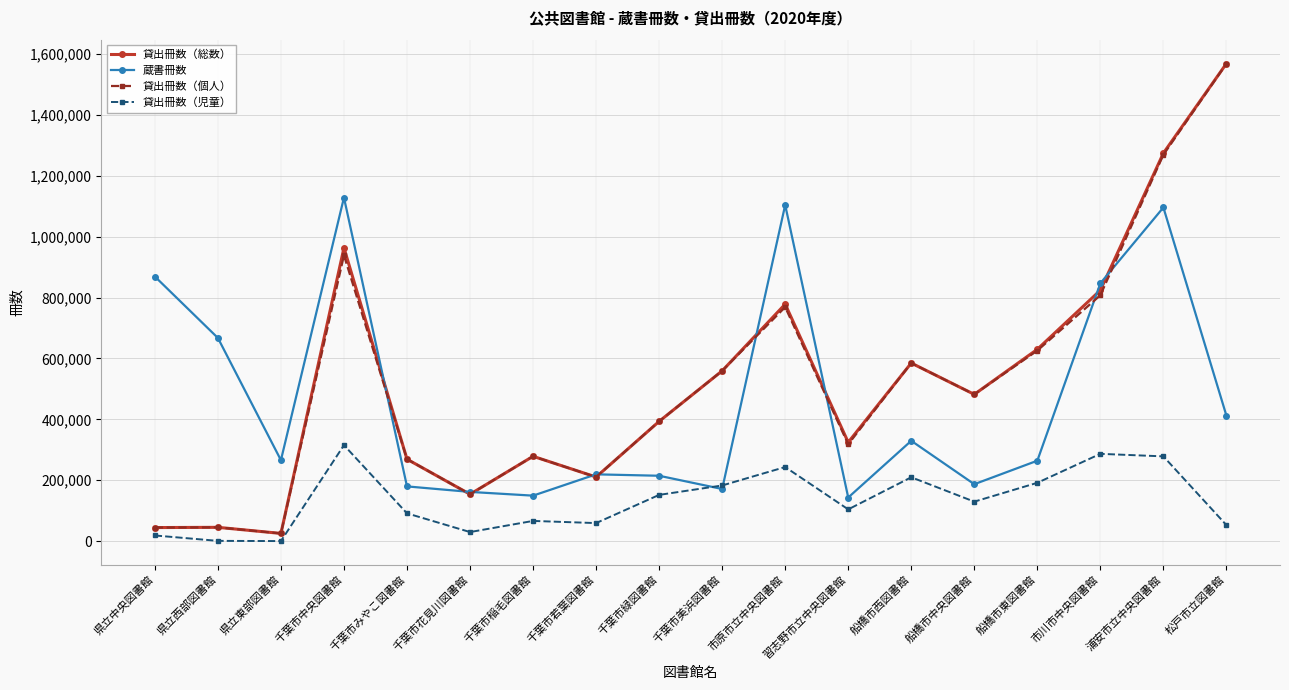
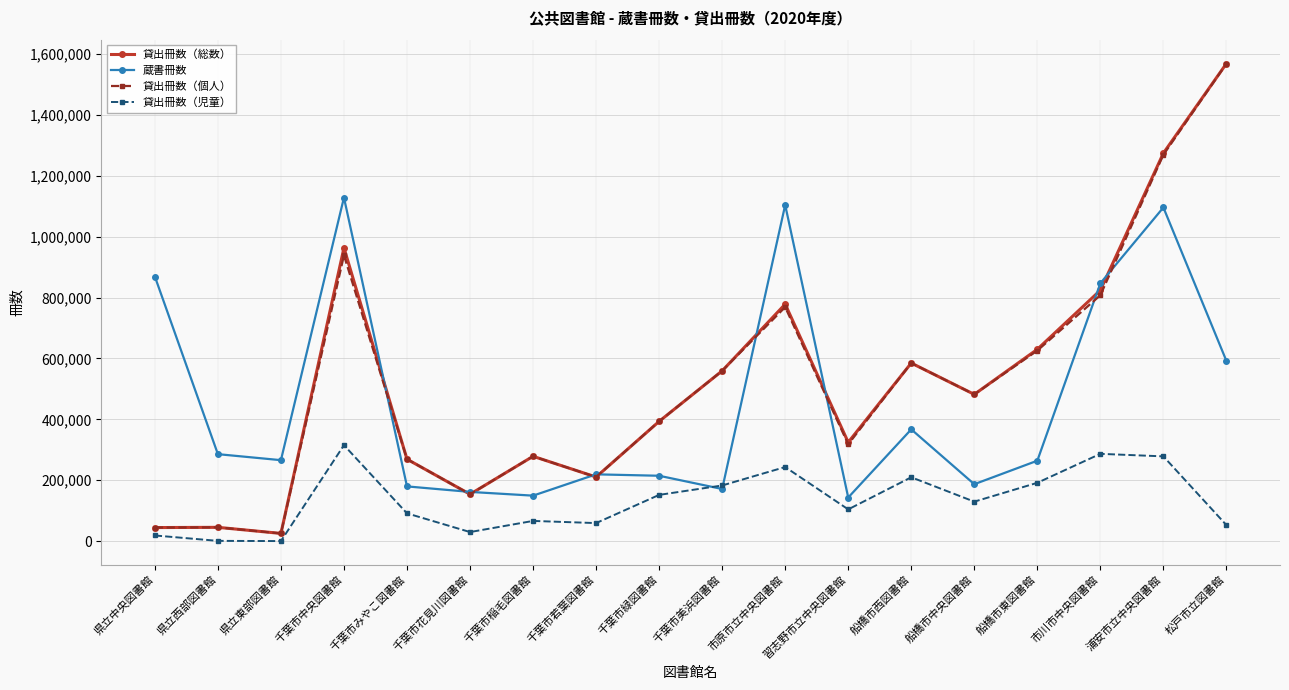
  {
    "蔵書冊数": {
      "県立中央図書館": "870,000",
-     "県立西部図書館": "670,000",
+     "県立西部図書館": "290,000",
      "県立東部図書館": "270,000",
      "千葉市中央図書館": "1,130,000",
      "千葉市みやこ図書館": "180,000",
      "千葉市稲毛図書館": "150,000",
      "千葉市若葉図書館": "220,000",
      "千葉市緑図書館": "210,000",
      "千葉市美浜図書館": "170,000",
      "市原市立中央図書館": "1,100,000",
      "習志野市立中央図書館": "140,000",
-     "船橋市西図書館": "330,000",
+     "船橋市西図書館": "370,000",
      "船橋市中央図書館": "190,000",
      "船橋市東図書館": "260,000",
      "市川市中央図書館": "850,000",
      "浦安市立中央図書館": "1,100,000",
-     "松戸市立図書館": "410,000"
+     "松戸市立図書館": "590,000"
    },
    "貸出冊数（児童）": {
      "県立中央図書館": "20,000",
      "県立西部図書館": "0",
      "県立東部図書館": "0",
      "千葉市中央図書館": "320,000",
      "千葉市みやこ図書館": "90,000",
      "千葉市花見川図書館": "30,000",
      "千葉市稲毛図書館": "70,000",
      "千葉市若葉図書館": "60,000",
      "千葉市緑図書館": "150,000",
      "千葉市美浜図書館": "180,000",
      "市原市立中央図書館": "240,000",
      "習志野市立中央図書館": "100,000",
      "船橋市西図書館": "210,000",
      "船橋市中央図書館": "130,000",
      "船橋市東図書館": "190,000",
      "市川市中央図書館": "290,000",
      "浦安市立中央図書館": "280,000",
      "松戸市立図書館": "50,000"
    }
  }
